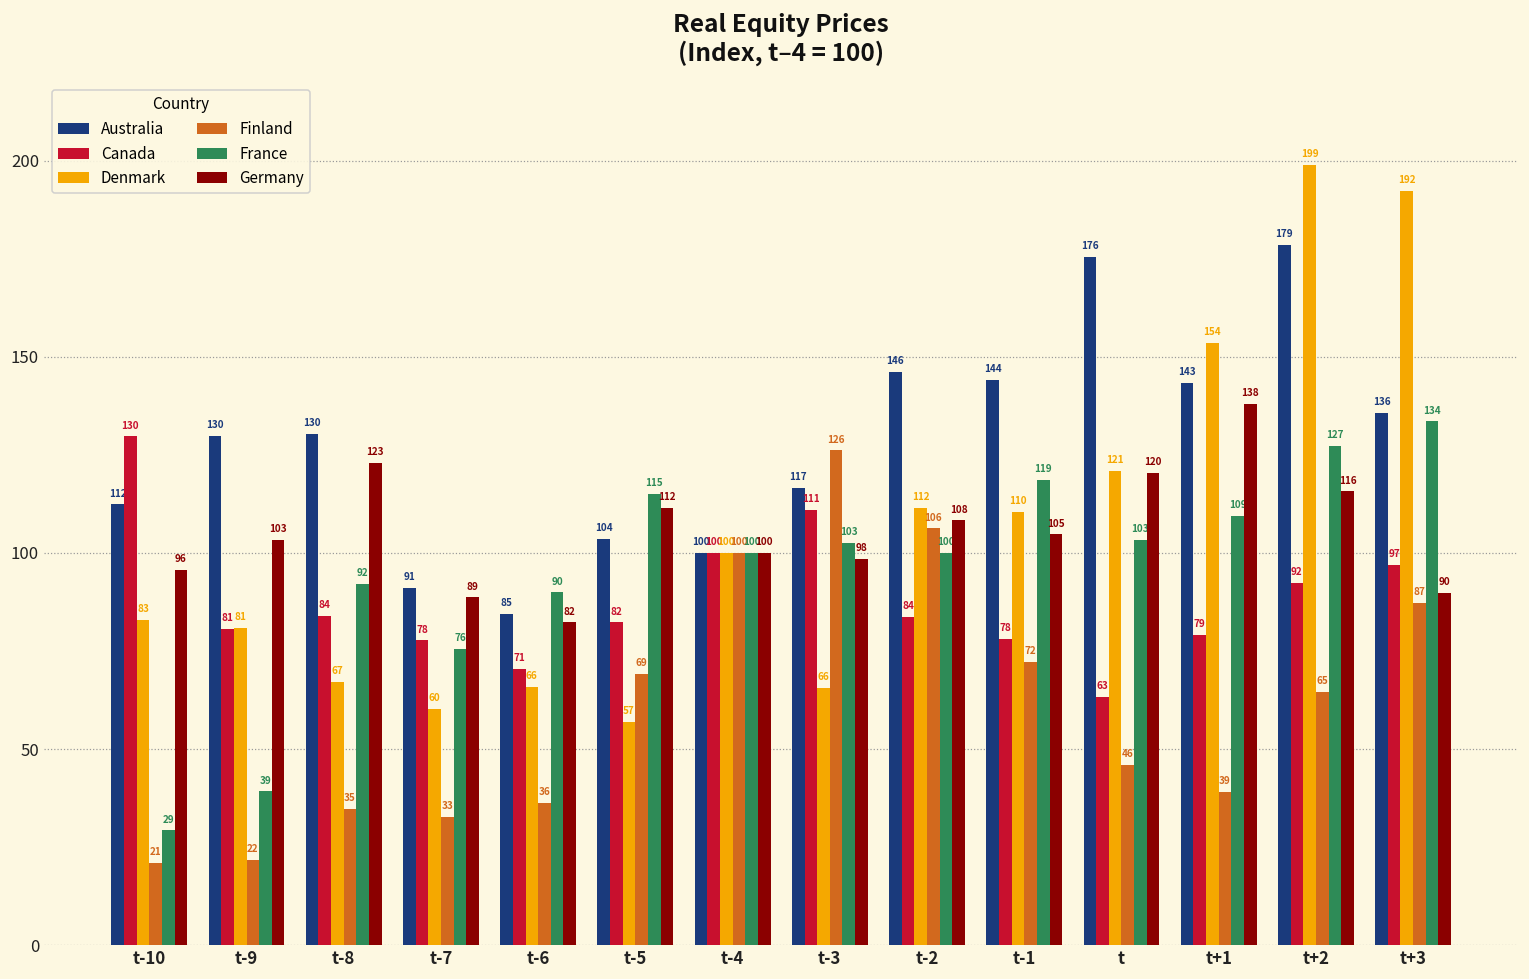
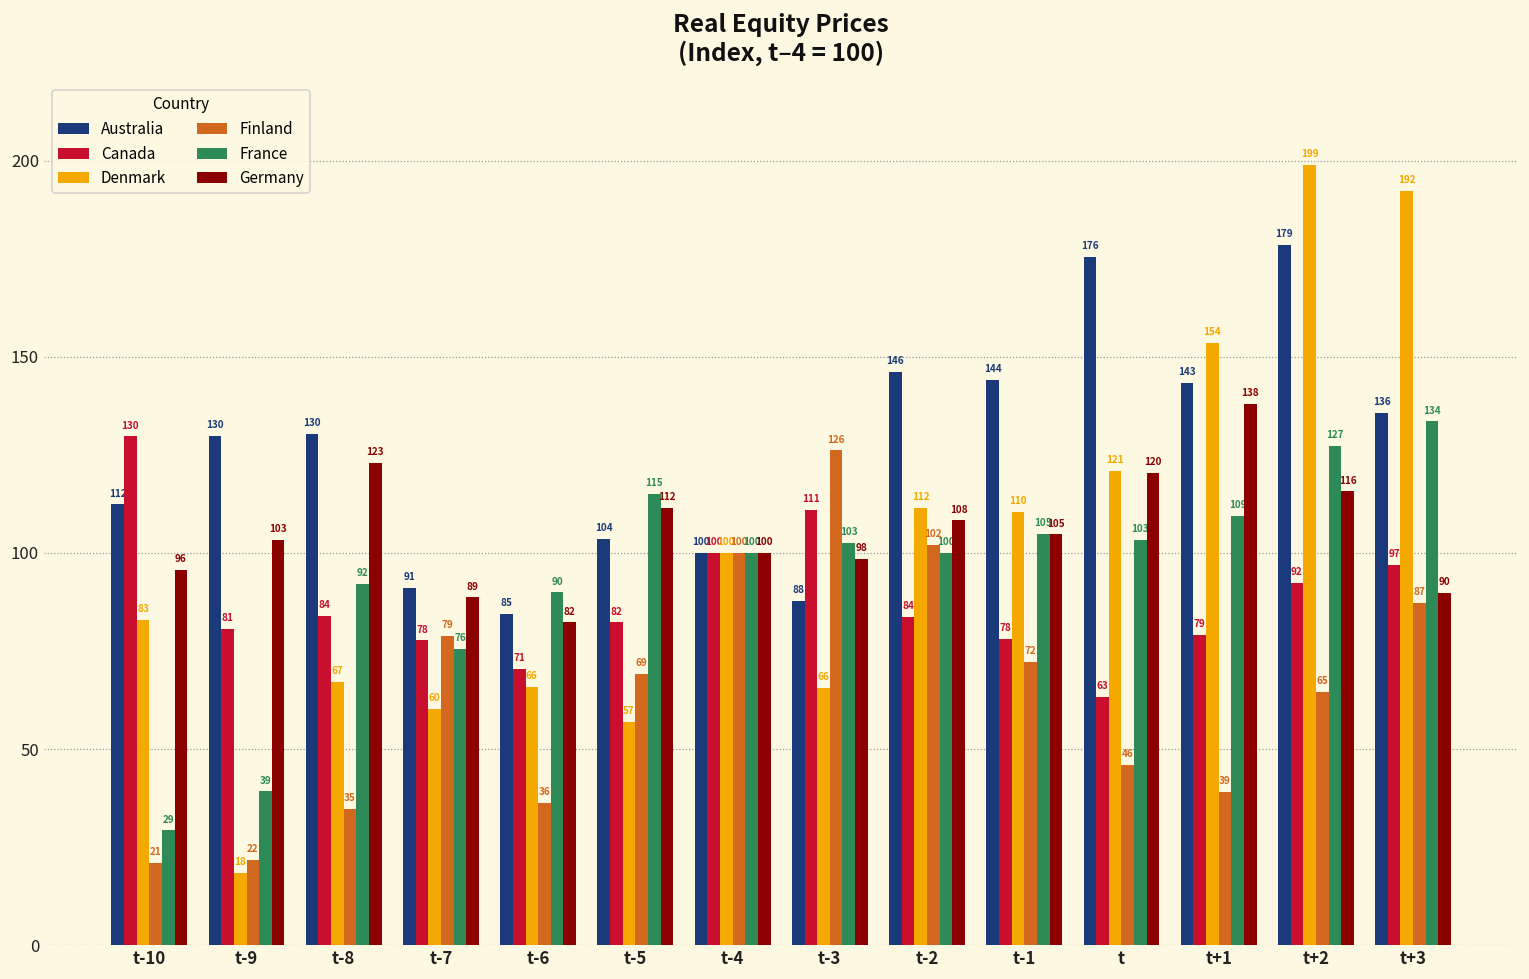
  {
    "Australia": {
      "t-10": 112,
      "t-9": 130,
      "t-8": 130,
      "t-7": 91,
      "t-6": 85,
      "t-5": 104,
-     "t-3": 117,
+     "t-3": 88,
      "t-2": 146,
      "t-1": 144,
      "t": 176,
      "t+1": 143,
      "t+2": 179,
      "t+3": 136
    },
    "Canada": {
      "t-10": 130,
      "t-9": 81,
      "t-8": 84,
      "t-7": 78,
      "t-6": 71,
      "t-5": 82,
      "t-3": 111,
      "t-2": 84,
      "t-1": 78,
      "t": 63,
      "t+1": 79,
      "t+2": 92,
      "t+3": 97
    },
    "Denmark": {
      "t-10": 83,
-     "t-9": 81,
+     "t-9": 18,
      "t-8": 67,
      "t-7": 60,
      "t-6": 66,
      "t-5": 57,
      "t-3": 66,
      "t-2": 112,
      "t-1": 110,
      "t": 121,
      "t+1": 154,
      "t+2": 199,
      "t+3": 192
    },
    "Finland": {
      "t-10": 21,
      "t-9": 22,
      "t-8": 35,
-     "t-7": 33,
+     "t-7": 79,
      "t-6": 36,
      "t-5": 69,
      "t-3": 126,
-     "t-2": 106,
+     "t-2": 102,
      "t-1": 72,
      "t": 46,
      "t+1": 39,
      "t+2": 65,
      "t+3": 87
    },
    "France": {
      "t-10": 29,
      "t-9": 39,
      "t-8": 92,
      "t-7": 76,
      "t-6": 90,
      "t-5": 115,
      "t-3": 103,
      "t-2": 100,
-     "t-1": 119,
+     "t-1": 105,
      "t": 103,
      "t+1": 109,
      "t+2": 127,
      "t+3": 134
    },
    "Germany": {
      "t-10": 96,
      "t-9": 103,
      "t-8": 123,
      "t-7": 89,
      "t-6": 82,
      "t-5": 112,
      "t-3": 98,
      "t-2": 108,
      "t-1": 105,
      "t": 120,
      "t+1": 138,
      "t+2": 116,
      "t+3": 90
    }
  }
